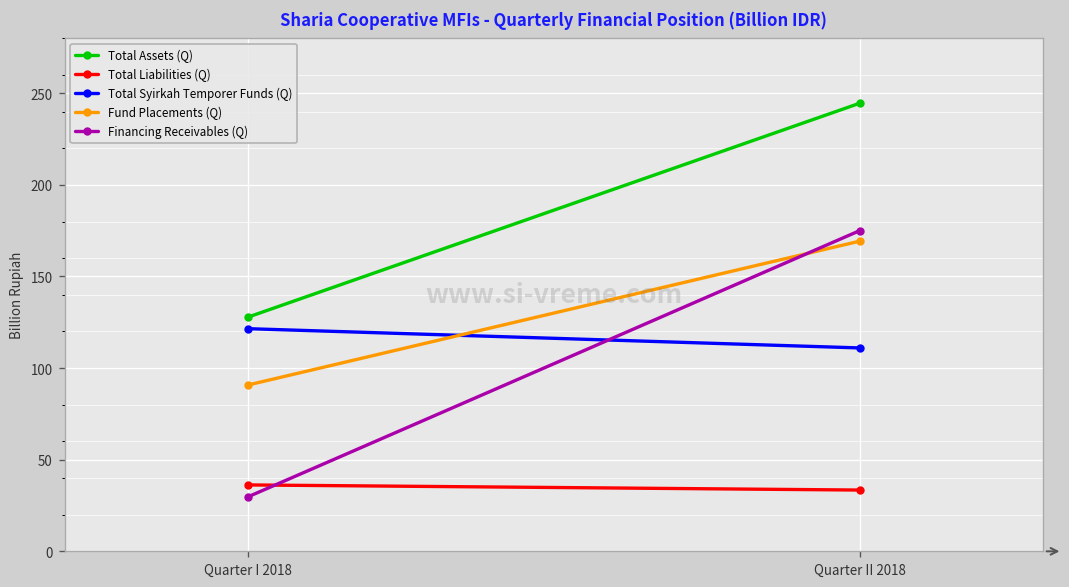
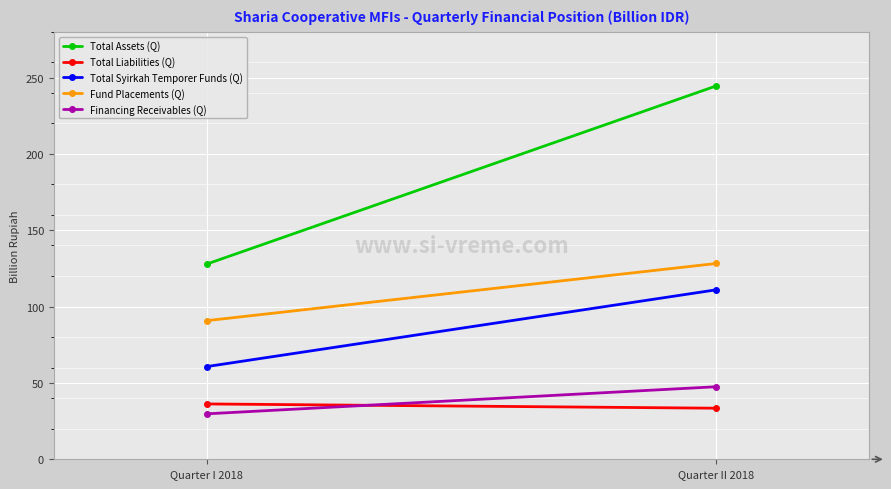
  {
    "Total Assets (Q)": {
      "Quarter I 2018": 128,
      "Quarter II 2018": 245
    },
    "Total Liabilities (Q)": {
      "Quarter I 2018": 36,
      "Quarter II 2018": 33
    },
    "Total Syirkah Temporer Funds (Q)": {
-     "Quarter I 2018": 122,
+     "Quarter I 2018": 61,
      "Quarter II 2018": 111
    },
    "Fund Placements (Q)": {
      "Quarter I 2018": 91,
-     "Quarter II 2018": 169
+     "Quarter II 2018": 128
    },
    "Financing Receivables (Q)": {
      "Quarter I 2018": 30,
-     "Quarter II 2018": 175
+     "Quarter II 2018": 48
    }
  }
